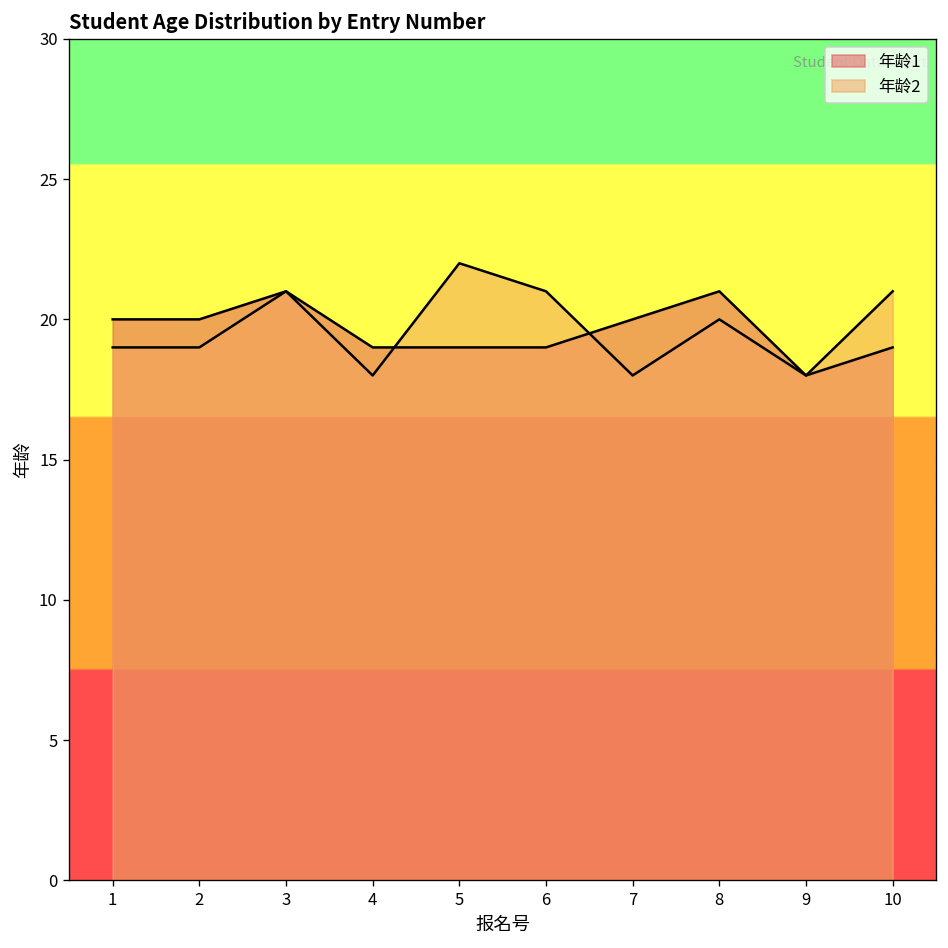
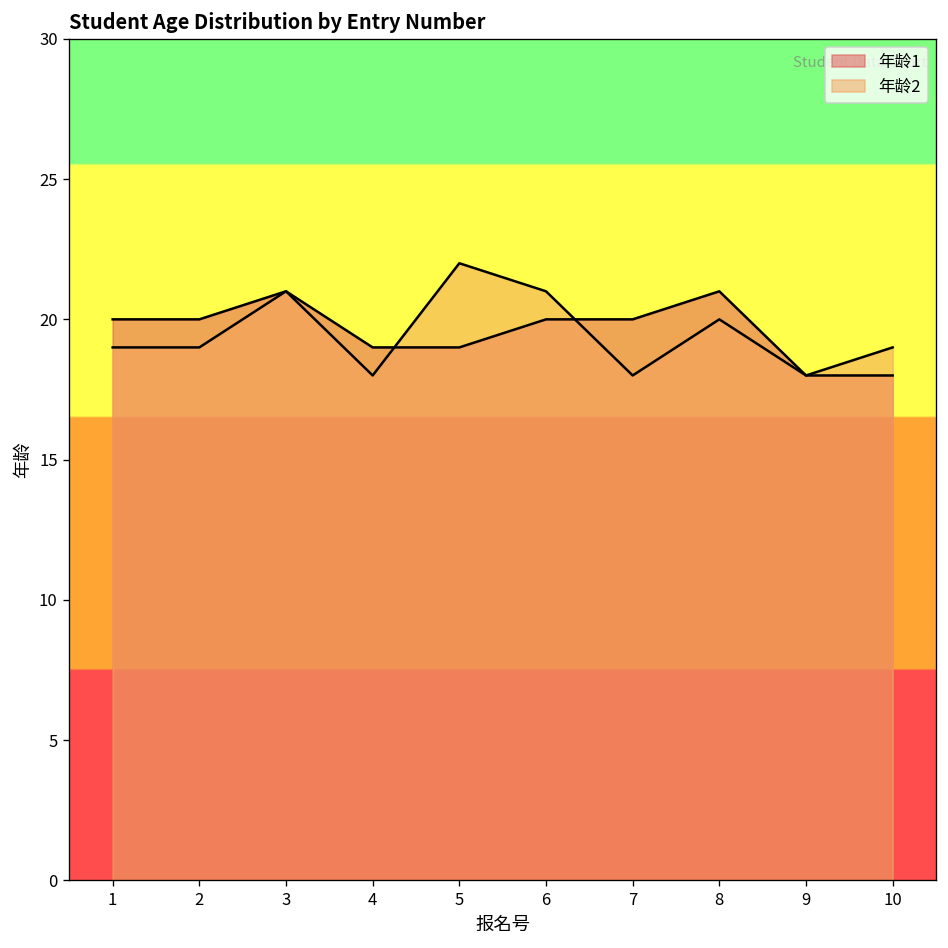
  {
    "年龄1": {
      "1": 20,
      "2": 20,
      "4": 19,
      "5": 19,
-     "6": 19,
+     "6": 20,
      "7": 20,
      "8": 21,
-     "10": 19
+     "10": 18
    },
    "年龄2": {
      "1": 19,
      "2": 19,
      "4": 18,
      "5": 22,
      "6": 21,
      "7": 18,
      "8": 20,
-     "10": 21
+     "10": 19
    }
  }
